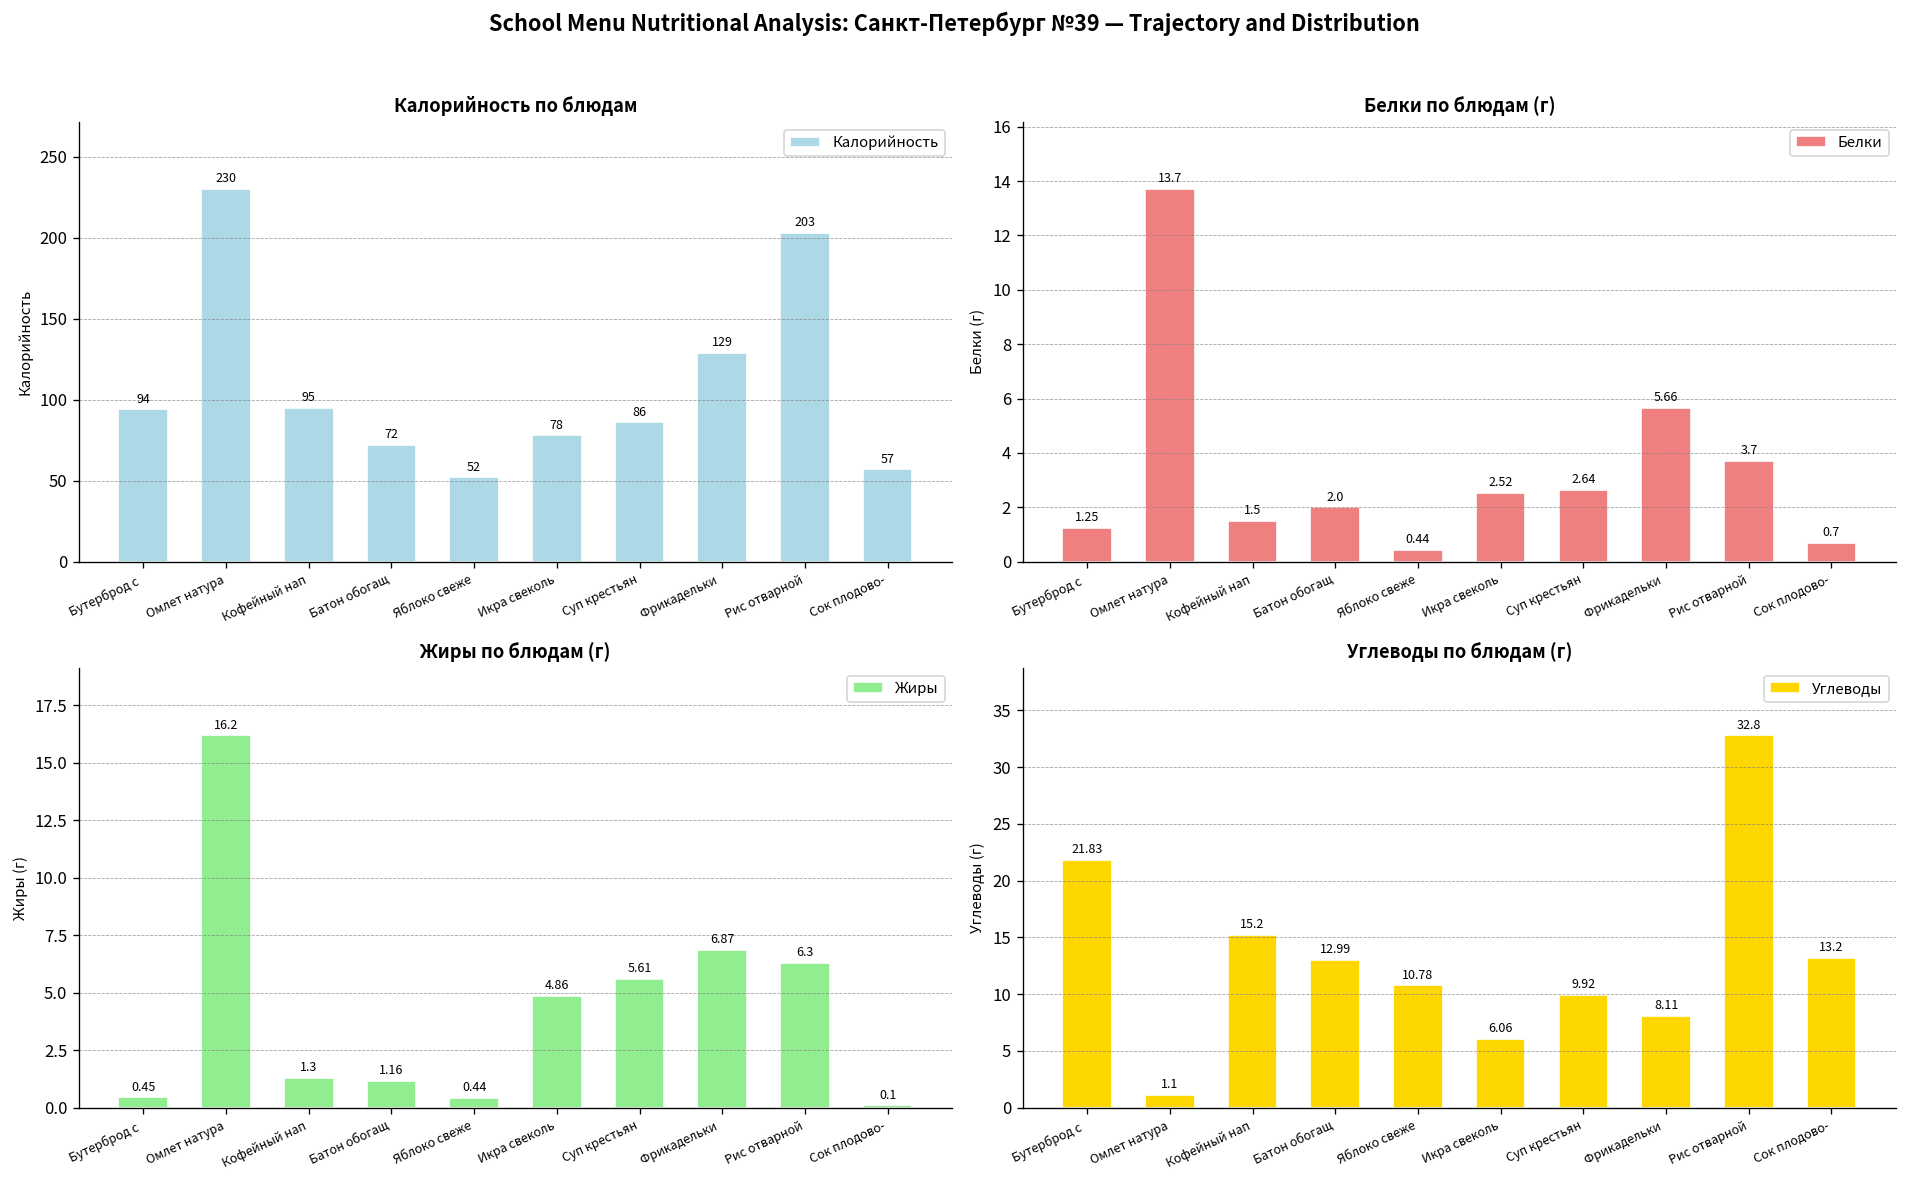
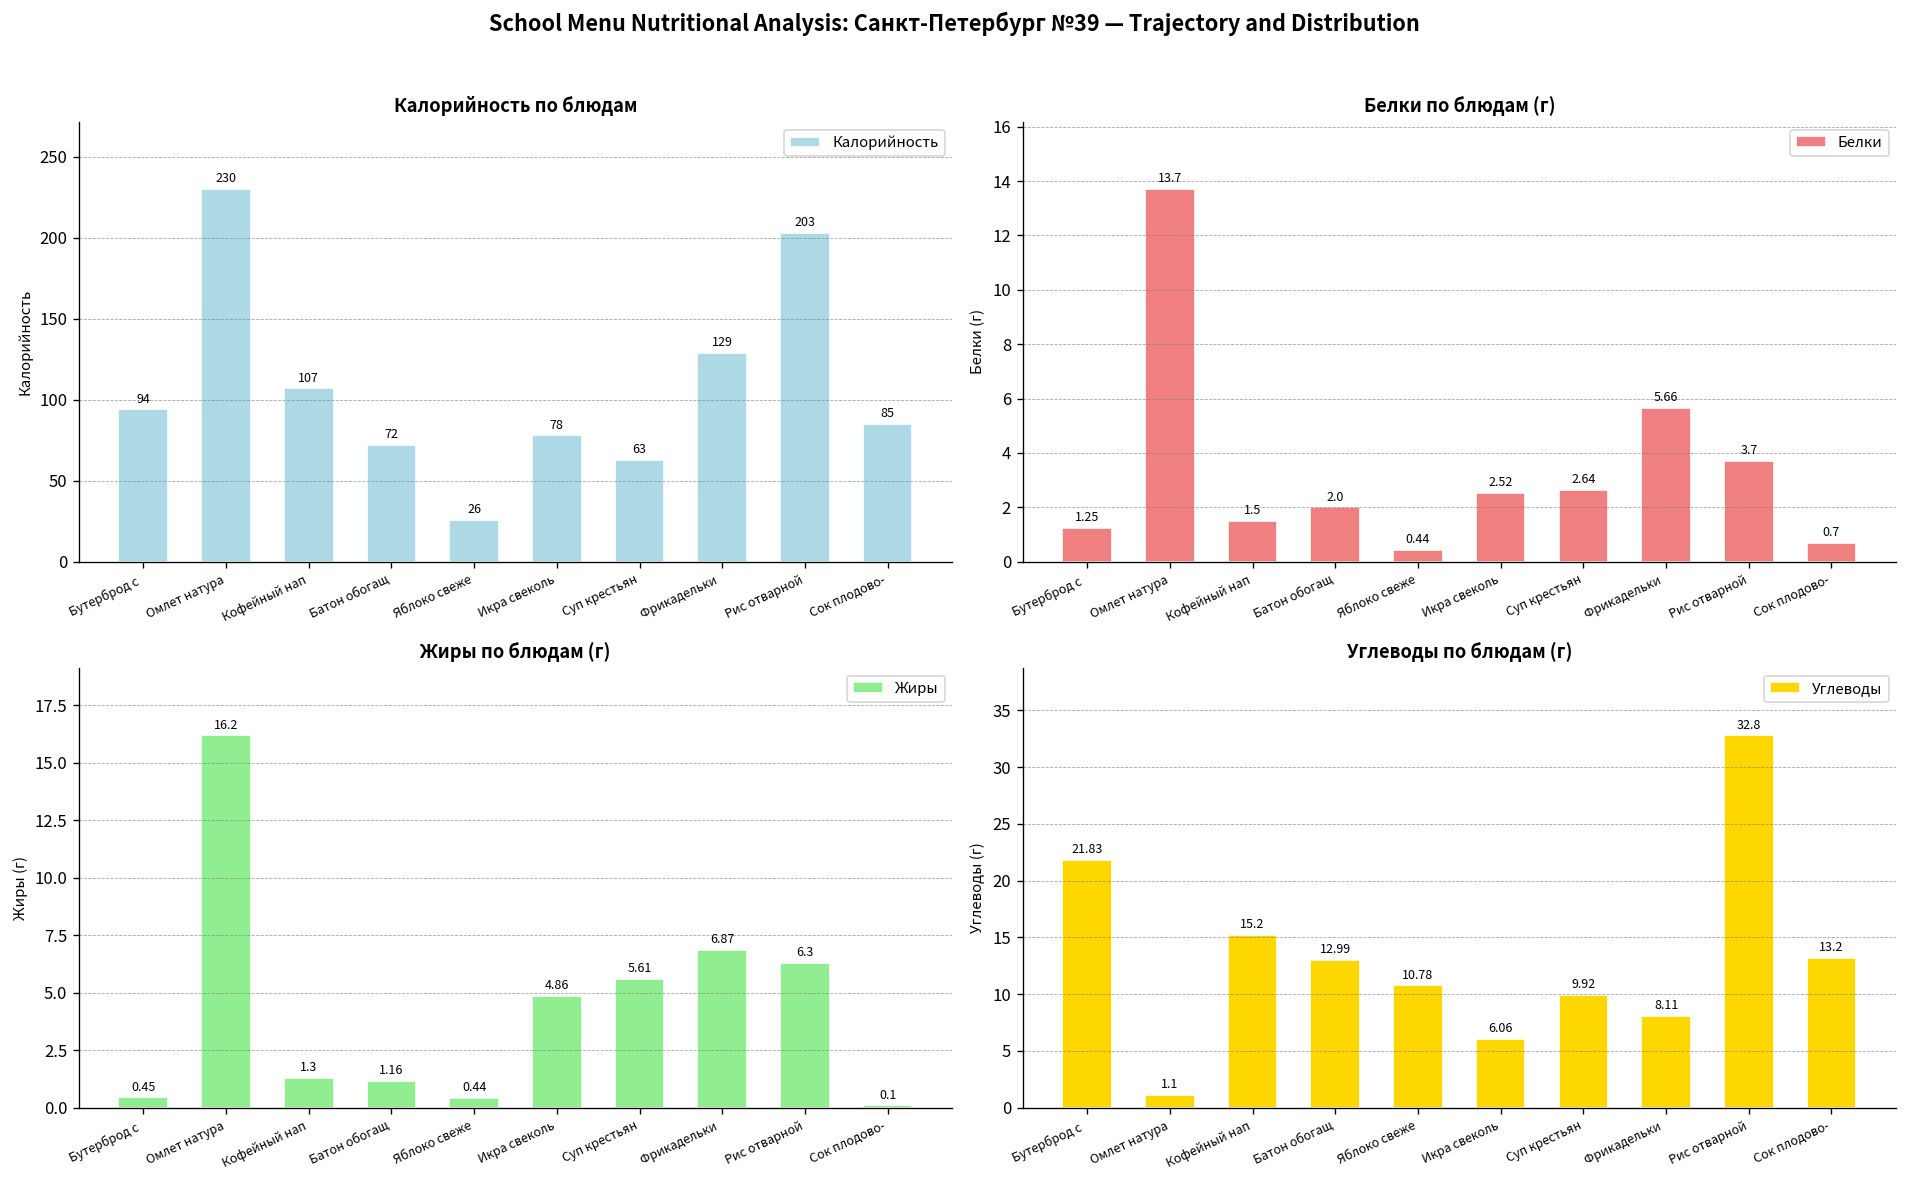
  {
    "Калорийность по блюдам": {
      "Бутерброд с": 94,
      "Омлет натура": 230,
-     "Кофейный нап": 95,
+     "Кофейный нап": 107,
      "Батон обогащ": 72,
-     "Яблоко свеже": 52,
+     "Яблоко свеже": 26,
      "Икра свеколь": 78,
-     "Суп крестьян": 86,
+     "Суп крестьян": 63,
      "Фрикадельки": 129,
      "Рис отварной": 203,
-     "Сок плодово-": 57
+     "Сок плодово-": 85
    },
    "Белки по блюдам (г)": {
      "Бутерброд с": 1.25,
      "Омлет натура": 13.7,
      "Кофейный нап": 1.5,
      "Батон обогащ": 2.0,
      "Яблоко свеже": 0.44,
      "Икра свеколь": 2.52,
      "Суп крестьян": 2.64,
      "Фрикадельки": 5.66,
      "Рис отварной": 3.7,
      "Сок плодово-": 0.7
    },
    "Жиры по блюдам (г)": {
      "Бутерброд с": 0.45,
      "Омлет натура": 16.2,
      "Кофейный нап": 1.3,
      "Батон обогащ": 1.16,
      "Яблоко свеже": 0.44,
      "Икра свеколь": 4.86,
      "Суп крестьян": 5.61,
      "Фрикадельки": 6.87,
      "Рис отварной": 6.3,
      "Сок плодово-": 0.1
    },
    "Углеводы по блюдам (г)": {
      "Бутерброд с": 21.83,
      "Омлет натура": 1.1,
      "Кофейный нап": 15.2,
      "Батон обогащ": 12.99,
      "Яблоко свеже": 10.78,
      "Икра свеколь": 6.06,
      "Суп крестьян": 9.92,
      "Фрикадельки": 8.11,
      "Рис отварной": 32.8,
      "Сок плодово-": 13.2
    }
  }
